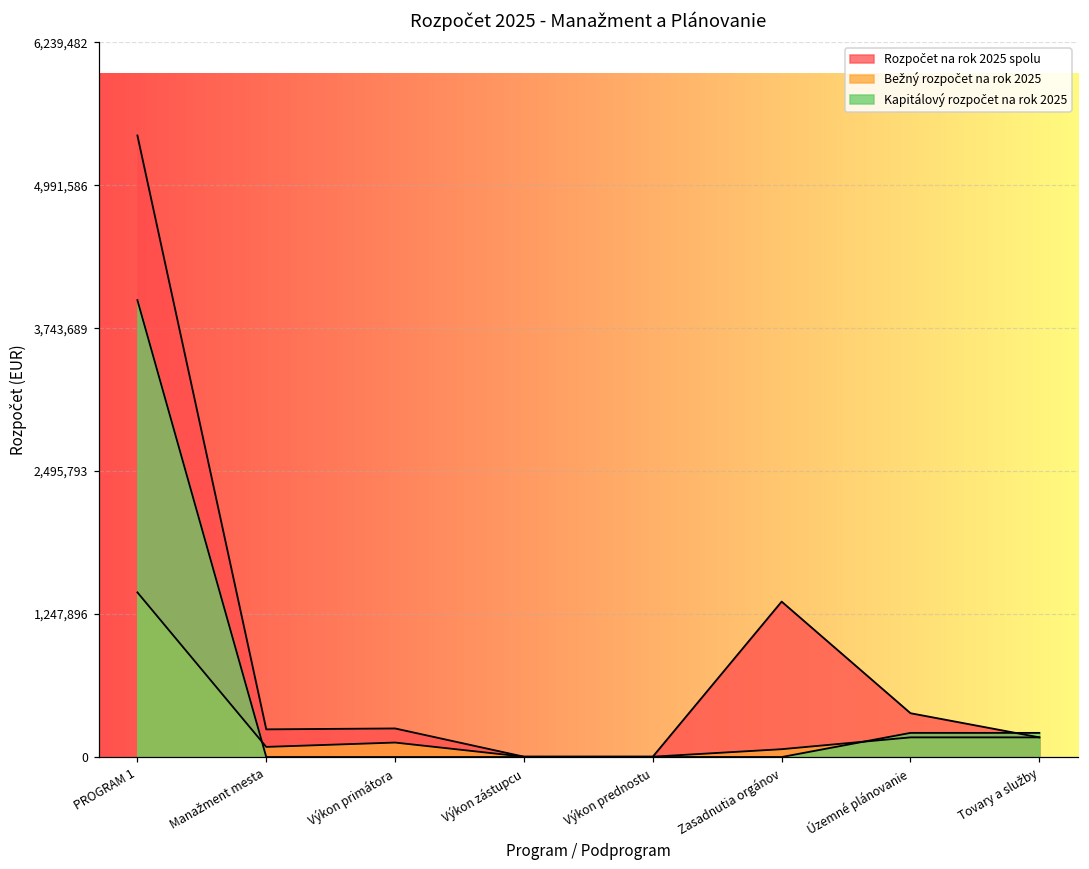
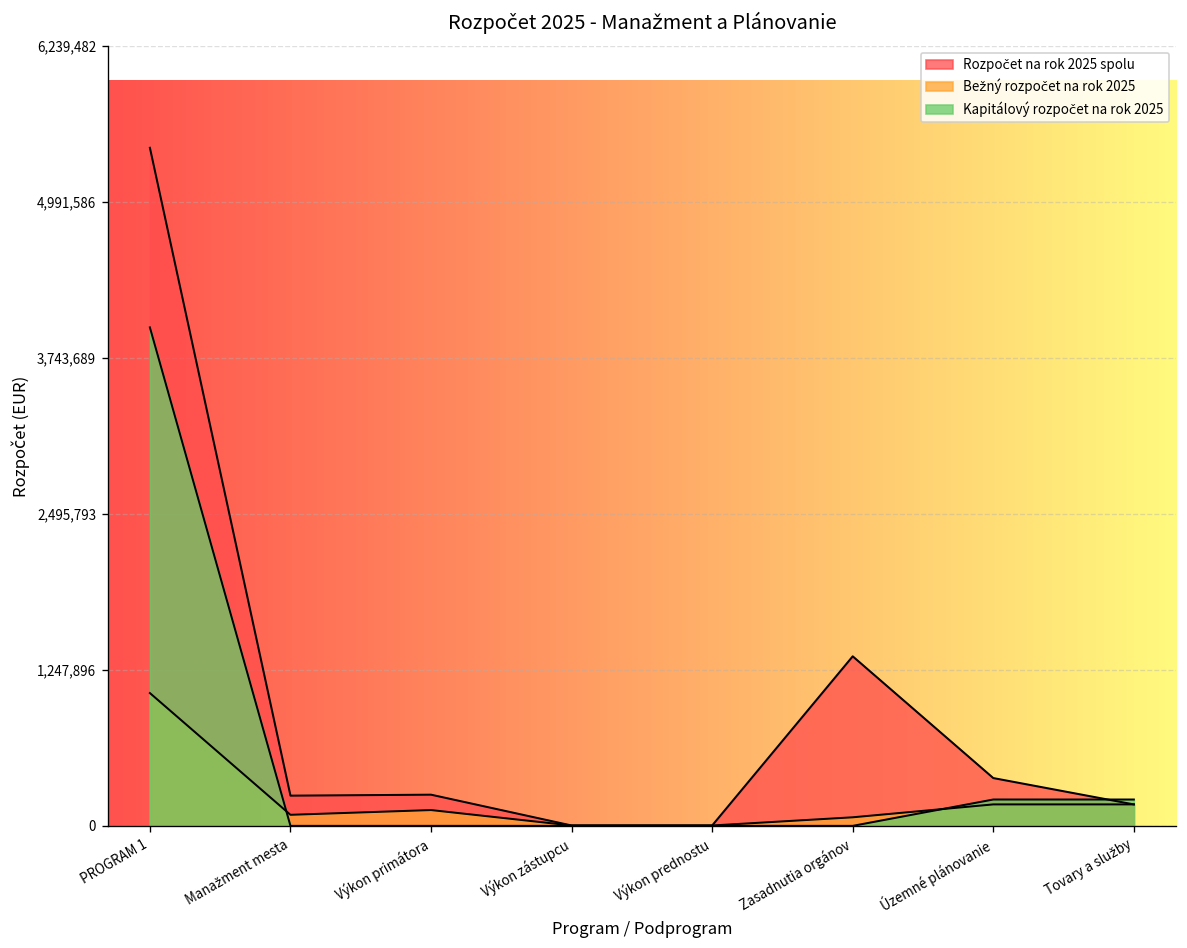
  {
    "Rozpočet na rok 2025 spolu": {
      "PROGRAM 1": "5,430,000",
      "Manažment mesta": "240,000",
      "Výkon primátora": "250,000",
      "Zasadnutia orgánov": "1,360,000",
      "Územné plánovanie": "380,000"
    },
    "Bežný rozpočet na rok 2025": {
-     "PROGRAM 1": "1,440,000",
+     "PROGRAM 1": "1,060,000",
      "Manažment mesta": "90,000",
      "Výkon primátora": "130,000",
      "Zasadnutia orgánov": "70,000",
      "Územné plánovanie": "170,000"
    },
    "Kapitálový rozpočet na rok 2025": {
      "PROGRAM 1": "3,990,000",
      "Manažment mesta": "0",
      "Výkon primátora": "0",
      "Zasadnutia orgánov": "0",
      "Územné plánovanie": "210,000",
      "Tovary a služby": "210,000"
    }
  }
